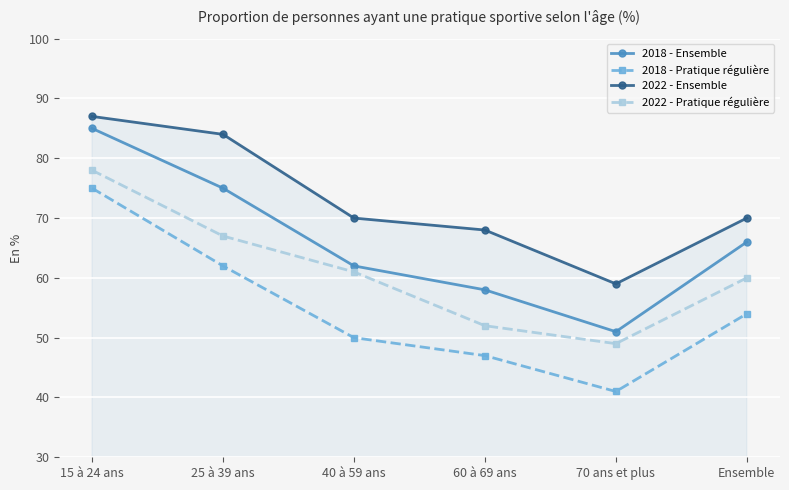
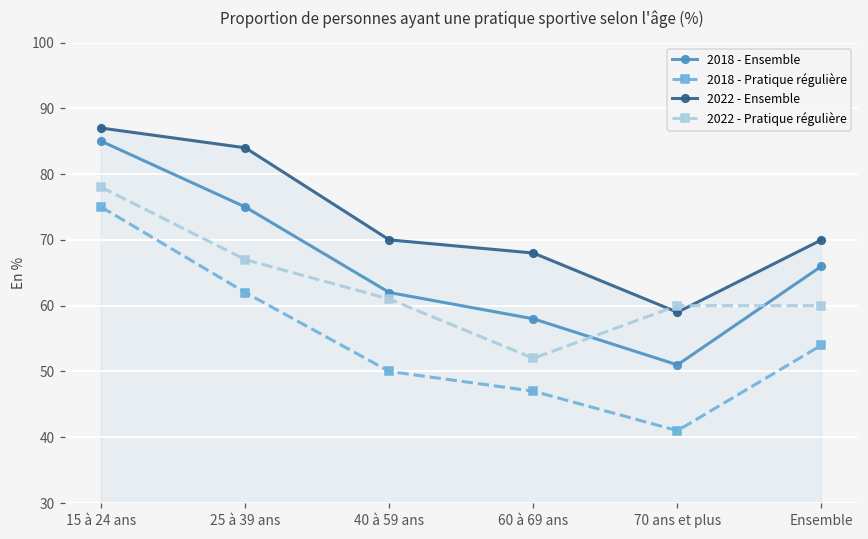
  {
    "2022 - Ensemble": {
      "15 à 24 ans": 87,
      "25 à 39 ans": 84,
      "40 à 59 ans": 70,
      "60 à 69 ans": 68,
      "70 ans et plus": 59,
      "Ensemble": 70
    },
    "2022 - Pratique régulière": {
      "15 à 24 ans": 78,
      "25 à 39 ans": 67,
      "40 à 59 ans": 61,
      "60 à 69 ans": 52,
-     "70 ans et plus": 49,
+     "70 ans et plus": 60,
      "Ensemble": 60
    }
  }
